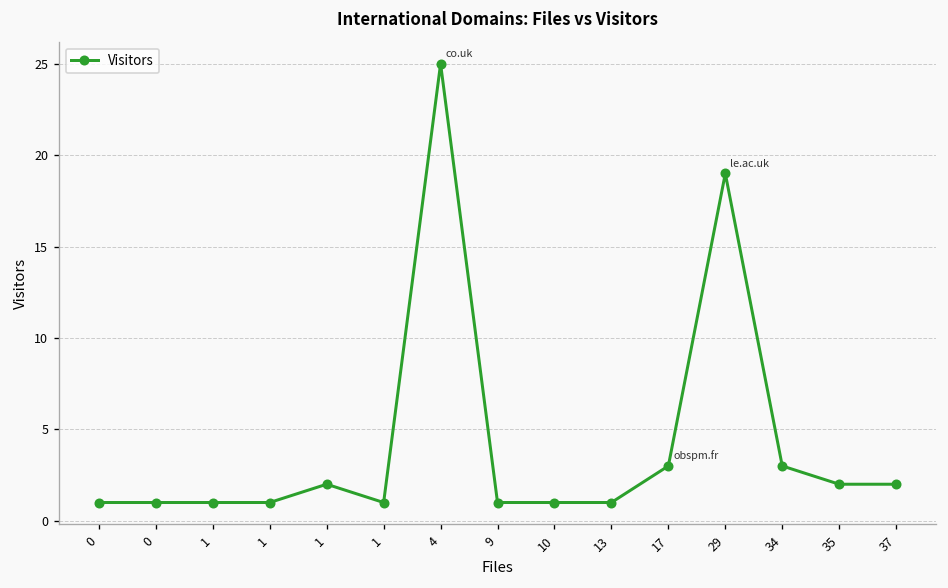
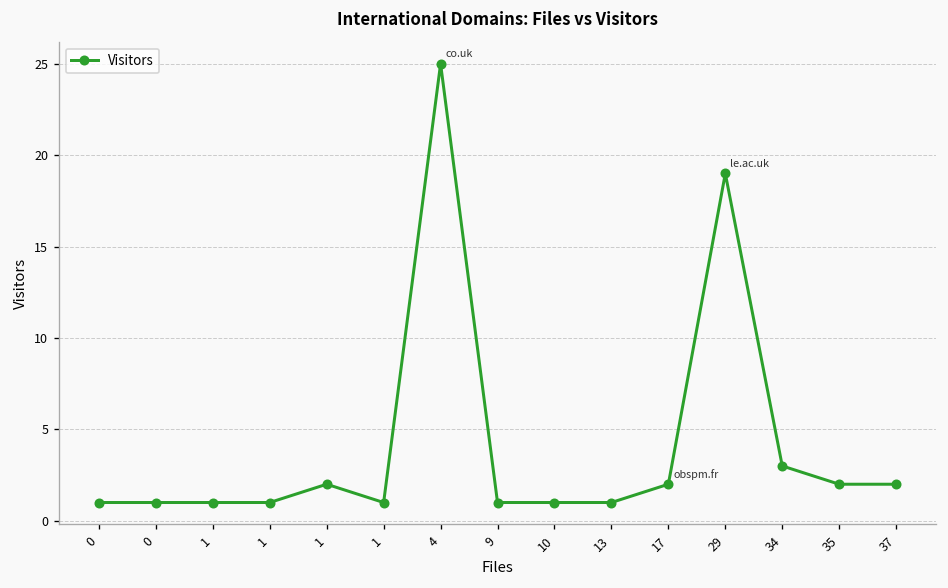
  {
    "4": 25,
    "9": 1,
    "10": 1,
    "13": 1,
-   "17": 3,
+   "17": 2,
    "29": 19,
    "34": 3,
    "35": 2,
    "37": 2
  }
